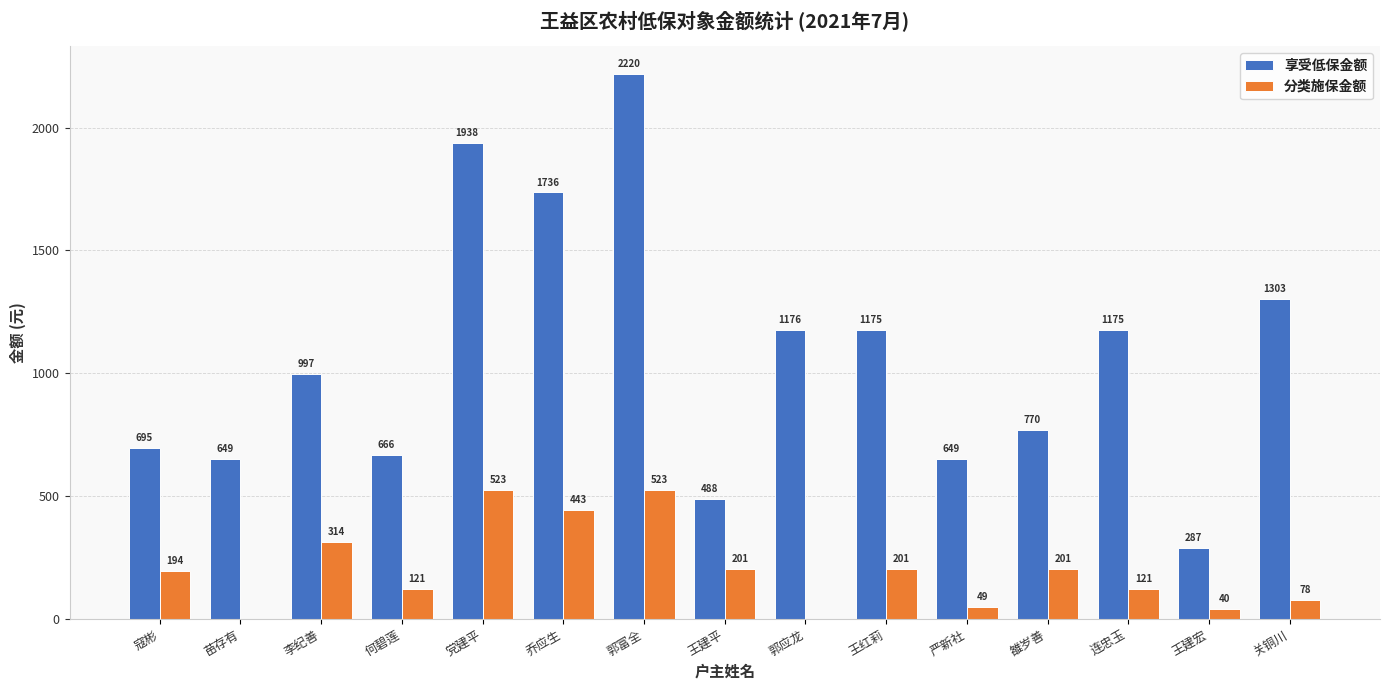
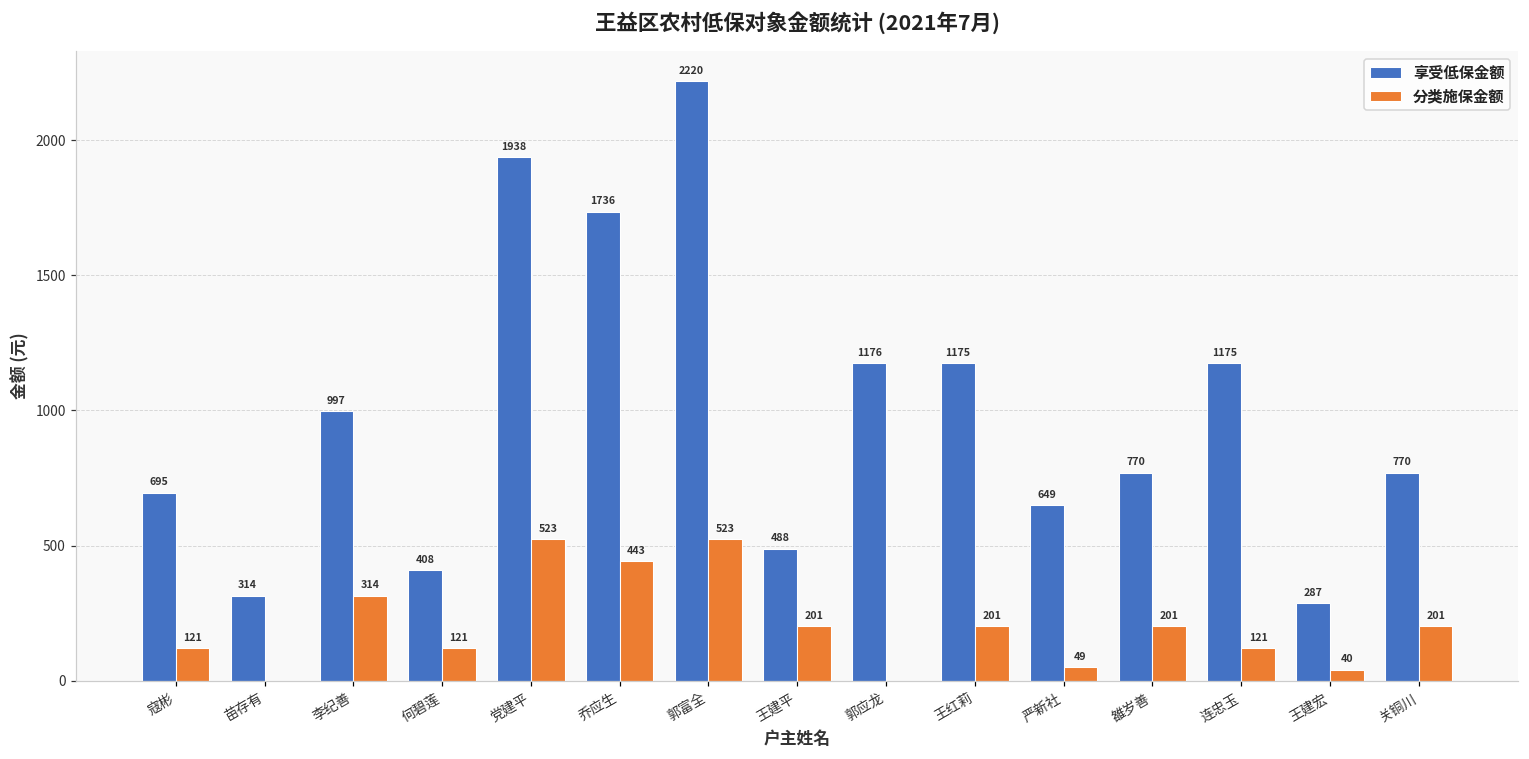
  {
    "享受低保金额": {
      "寇彬": 695,
-     "苗存有": 649,
+     "苗存有": 314,
      "李纪善": 997,
-     "何碧莲": 666,
+     "何碧莲": 408,
      "党建平": 1938,
      "乔应生": 1736,
      "郭富全": 2220,
      "王建平": 488,
      "郭应龙": 1176,
      "王红莉": 1175,
      "严新社": 649,
      "雒岁善": 770,
      "连忠玉": 1175,
      "王建宏": 287,
-     "关铜川": 1303
+     "关铜川": 770
    },
    "分类施保金额": {
-     "寇彬": 194,
+     "寇彬": 121,
      "李纪善": 314,
      "何碧莲": 121,
      "党建平": 523,
      "乔应生": 443,
      "郭富全": 523,
      "王建平": 201,
      "王红莉": 201,
      "严新社": 49,
      "雒岁善": 201,
      "连忠玉": 121,
      "王建宏": 40,
-     "关铜川": 78
+     "关铜川": 201
    }
  }
